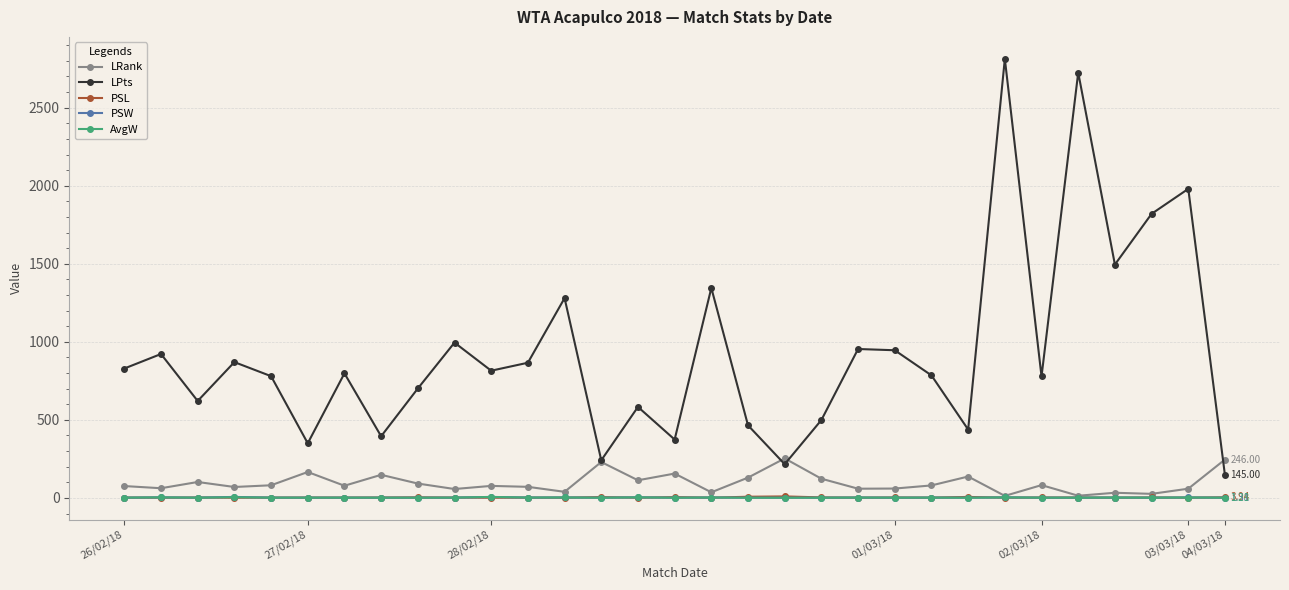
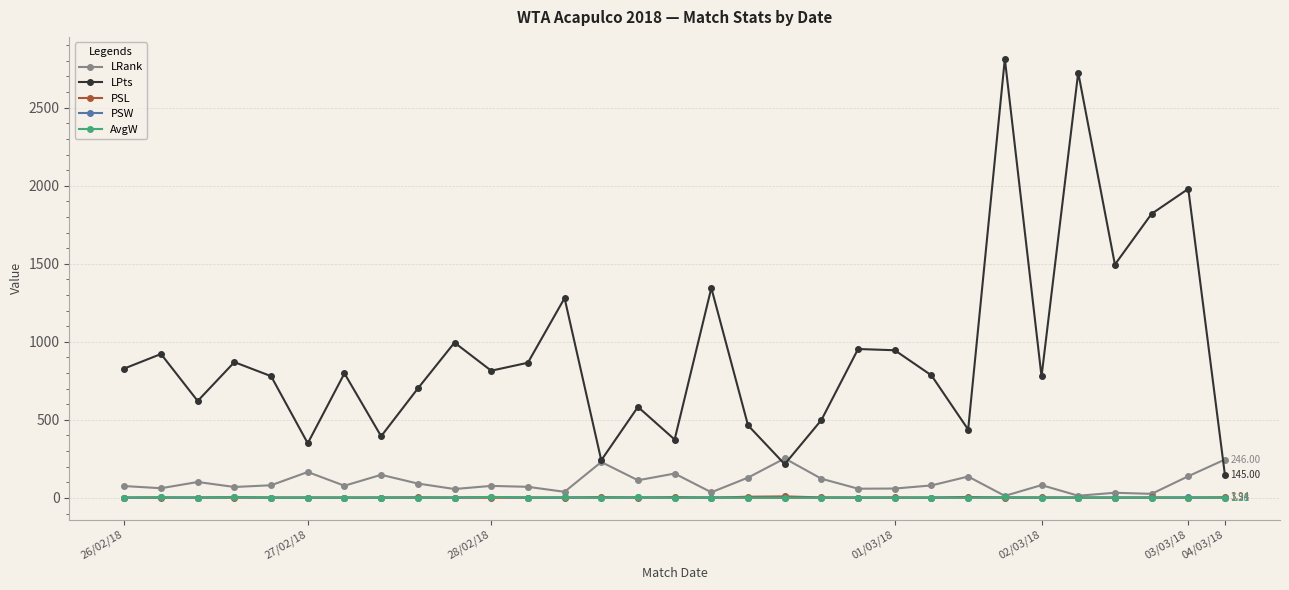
  {
    "LRank": {
-     "03/03/18": 60
+     "03/03/18": 140
    },
    "LPts": {
      "04/03/18": 145.00
    }
  }
